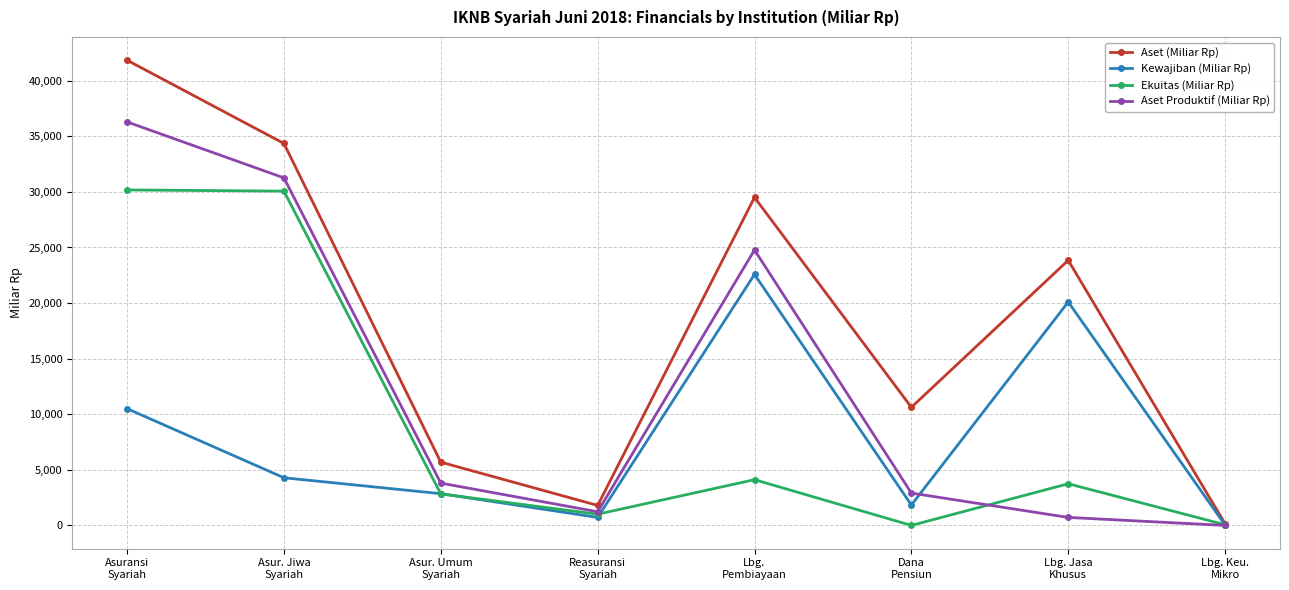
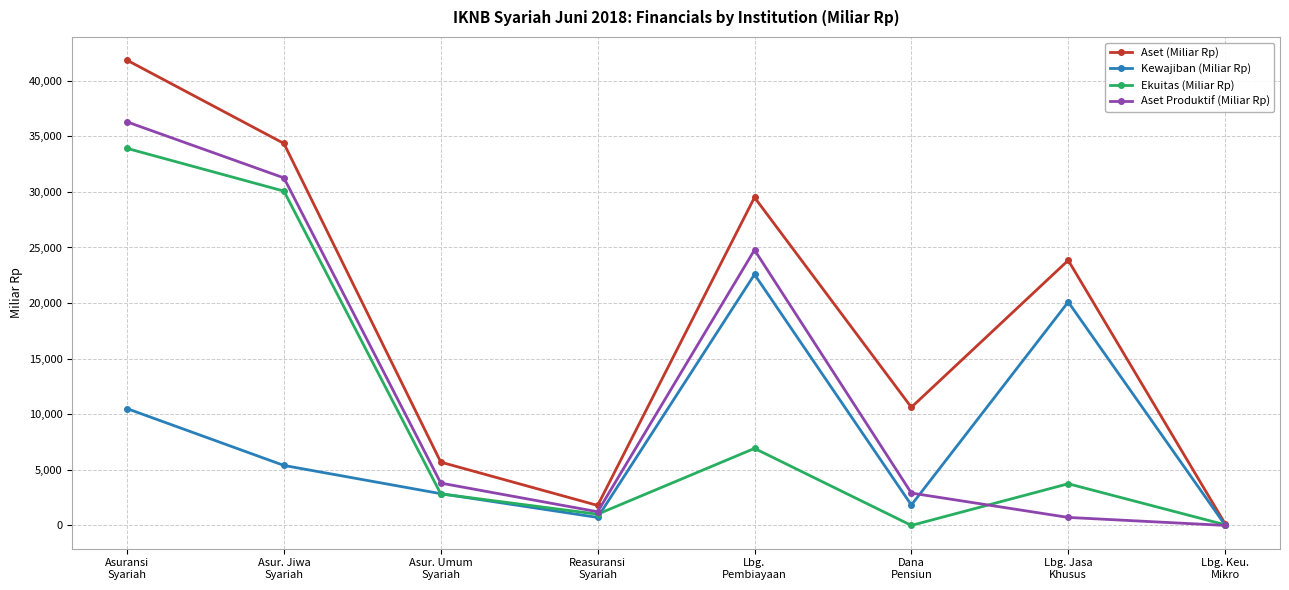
  {
    "Aset (Miliar Rp)": {
      "Asuransi Syariah": "41,800",
      "Asur. Jiwa Syariah": "34,400",
      "Asur. Umum Syariah": "5,700",
      "Reasuransi Syariah": "1,800",
      "Lbg. Pembiayaan": "29,500",
      "Dana Pensiun": "10,600",
      "Lbg. Jasa Khusus": "23,800"
    },
    "Kewajiban (Miliar Rp)": {
      "Asuransi Syariah": "10,500",
-     "Asur. Jiwa Syariah": "4,300",
+     "Asur. Jiwa Syariah": "5,400",
      "Reasuransi Syariah": "700",
      "Lbg. Pembiayaan": "22,600",
      "Dana Pensiun": "1,800",
      "Lbg. Jasa Khusus": "20,100"
    },
    "Ekuitas (Miliar Rp)": {
-     "Asuransi Syariah": "30,200",
+     "Asuransi Syariah": "33,900",
      "Asur. Jiwa Syariah": "30,100",
-     "Lbg. Pembiayaan": "4,100",
+     "Lbg. Pembiayaan": "6,900",
      "Dana Pensiun": "0",
      "Lbg. Jasa Khusus": "3,700"
    },
    "Aset Produktif (Miliar Rp)": {
      "Asuransi Syariah": "36,300",
      "Asur. Jiwa Syariah": "31,300",
      "Asur. Umum Syariah": "3,800",
      "Lbg. Pembiayaan": "24,800",
      "Dana Pensiun": "2,900",
      "Lbg. Jasa Khusus": "700"
    }
  }
